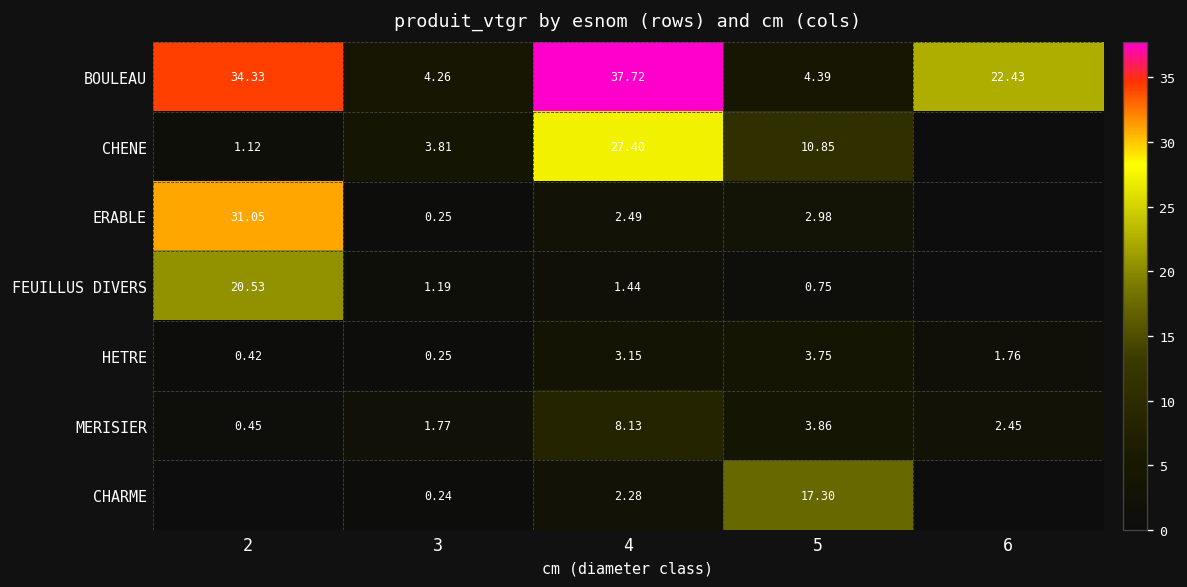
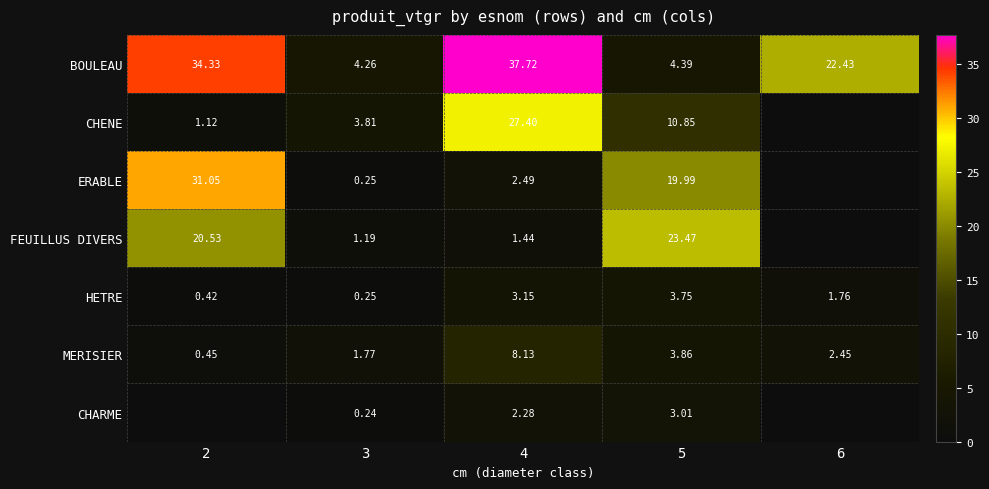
  {
    "BOULEAU": {
      "2": 34.33,
      "3": 4.26,
      "4": 37.72,
      "5": 4.39,
      "6": 22.43
    },
    "CHENE": {
      "2": 1.12,
      "3": 3.81,
      "4": 27.40,
      "5": 10.85
    },
    "ERABLE": {
      "2": 31.05,
      "3": 0.25,
      "4": 2.49,
-     "5": 2.98
+     "5": 19.99
    },
    "FEUILLUS DIVERS": {
      "2": 20.53,
      "3": 1.19,
      "4": 1.44,
-     "5": 0.75
+     "5": 23.47
    },
    "HETRE": {
      "2": 0.42,
      "3": 0.25,
      "4": 3.15,
      "5": 3.75,
      "6": 1.76
    },
    "MERISIER": {
      "2": 0.45,
      "3": 1.77,
      "4": 8.13,
      "5": 3.86,
      "6": 2.45
    },
    "CHARME": {
      "3": 0.24,
      "4": 2.28,
-     "5": 17.30
+     "5": 3.01
    }
  }
